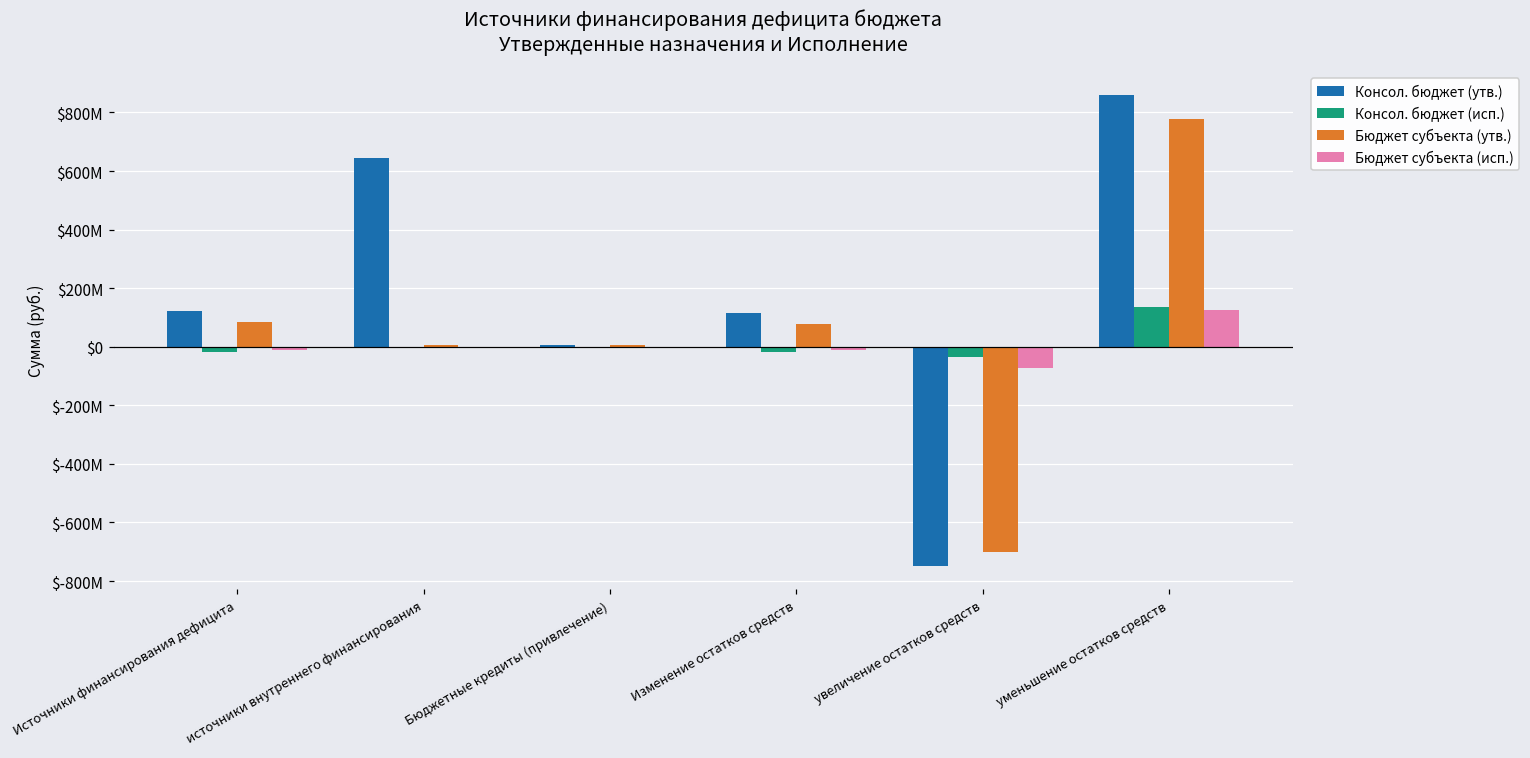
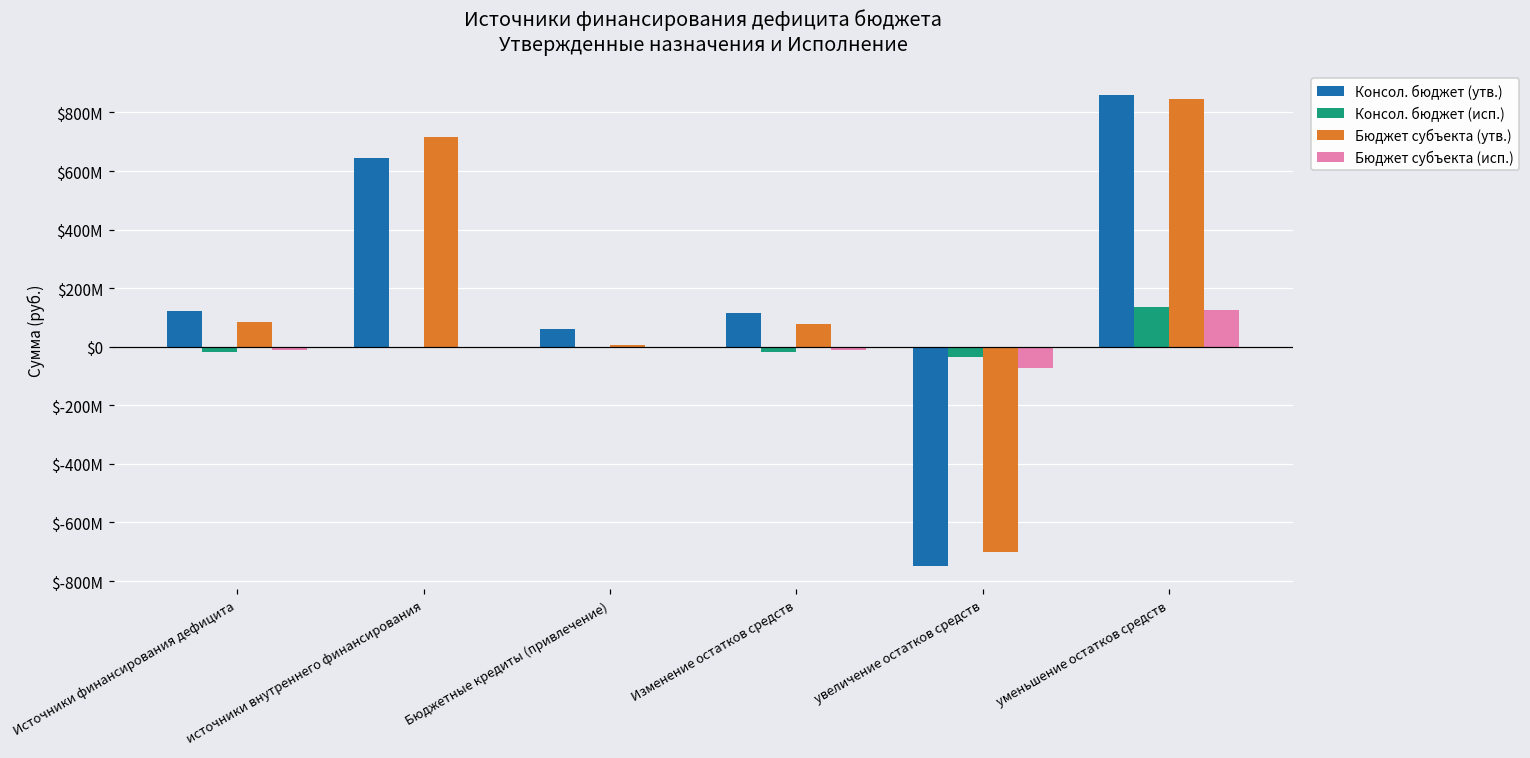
  {
    "Консол. бюджет (утв.)": {
      "Источники финансирования дефицита": "$120000000",
      "источники внутреннего финансирования": "$650000000",
-     "Бюджетные кредиты (привлечение)": "$10000000",
+     "Бюджетные кредиты (привлечение)": "$60000000",
      "Изменение остатков средств": "$110000000",
      "увеличение остатков средств": "$-750000000",
      "уменьшение остатков средств": "$860000000"
    },
    "Консол. бюджет (исп.)": {
      "Источники финансирования дефицита": "$-20000000",
      "источники внутреннего финансирования": "$0",
      "Бюджетные кредиты (привлечение)": "$0",
      "Изменение остатков средств": "$-20000000",
      "увеличение остатков средств": "$-40000000",
      "уменьшение остатков средств": "$140000000"
    },
    "Бюджет субъекта (утв.)": {
      "Источники финансирования дефицита": "$80000000",
-     "источники внутреннего финансирования": "$10000000",
+     "источники внутреннего финансирования": "$720000000",
      "Изменение остатков средств": "$80000000",
      "увеличение остатков средств": "$-700000000",
-     "уменьшение остатков средств": "$780000000"
+     "уменьшение остатков средств": "$850000000"
    },
    "Бюджет субъекта (исп.)": {
      "Источники финансирования дефицита": "$-10000000",
      "источники внутреннего финансирования": "$0",
      "Бюджетные кредиты (привлечение)": "$0",
      "Изменение остатков средств": "$-10000000",
      "увеличение остатков средств": "$-70000000",
      "уменьшение остатков средств": "$130000000"
    }
  }
